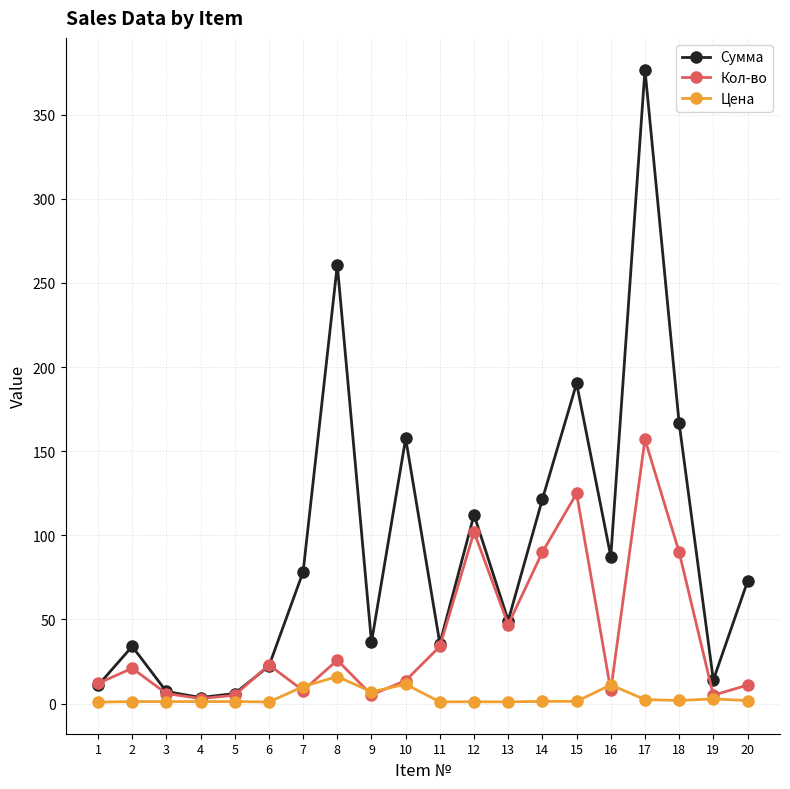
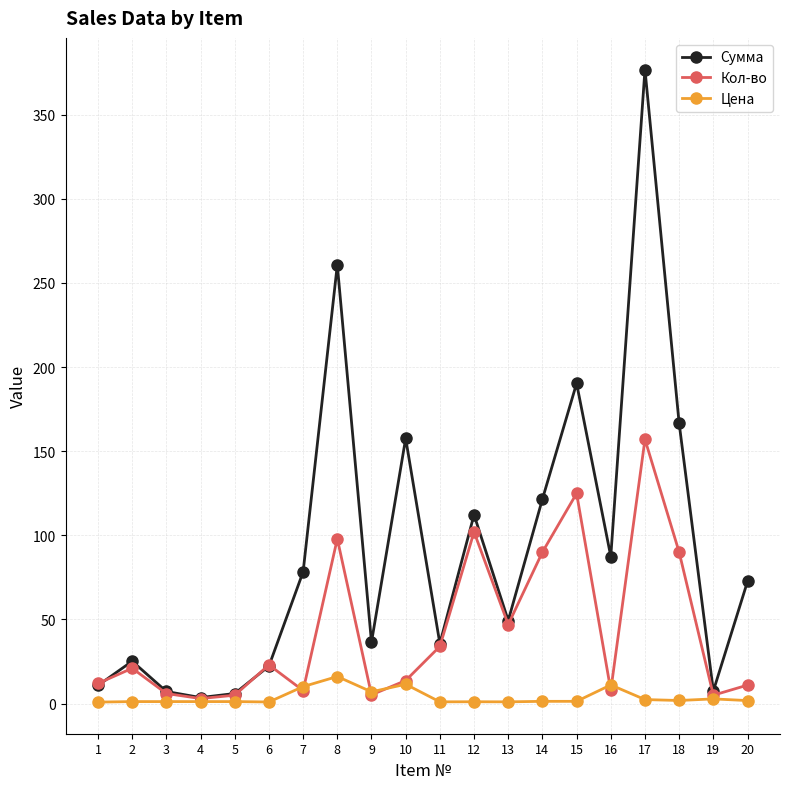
  {
    "Сумма": {
-     "2": 34,
+     "2": 25,
      "7": 78,
      "8": 261,
      "9": 36,
      "10": 158,
      "11": 36,
      "12": 112,
      "13": 49,
      "14": 122,
      "15": 190,
      "16": 87,
      "17": 377,
      "18": 167,
-     "19": 14,
+     "19": 8,
      "20": 73
    },
    "Кол-во": {
      "2": 21,
      "7": 8,
-     "8": 26,
+     "8": 98,
      "9": 5,
      "10": 14,
      "11": 34,
      "12": 102,
      "13": 47,
      "14": 90,
      "15": 125,
      "16": 8,
      "17": 157,
      "18": 90,
      "19": 5,
      "20": 11
    },
    "Цена": {
      "1": 1,
      "2": 1,
      "3": 1,
      "4": 1,
      "5": 1,
      "6": 1,
      "7": 10,
      "8": 16,
      "9": 7,
      "10": 12,
      "11": 1,
      "12": 1,
      "13": 1,
      "14": 1,
      "15": 1,
      "16": 11,
      "17": 2,
      "18": 2,
      "19": 3,
      "20": 2
    }
  }
